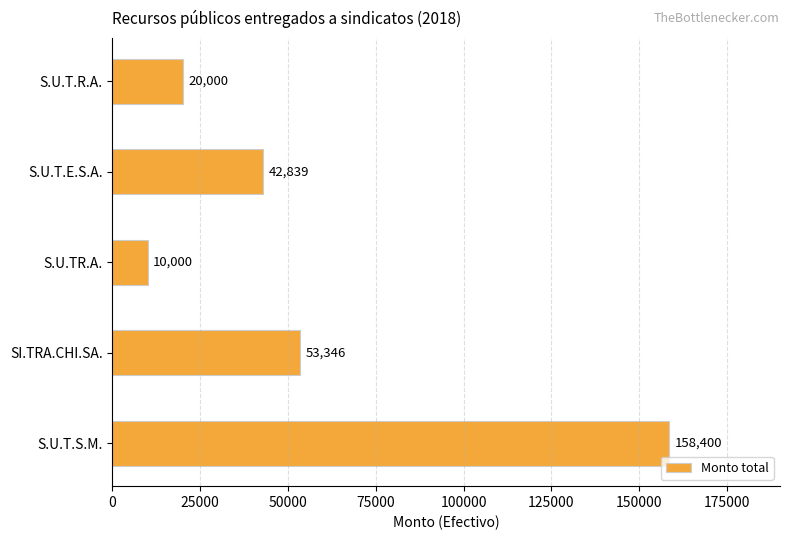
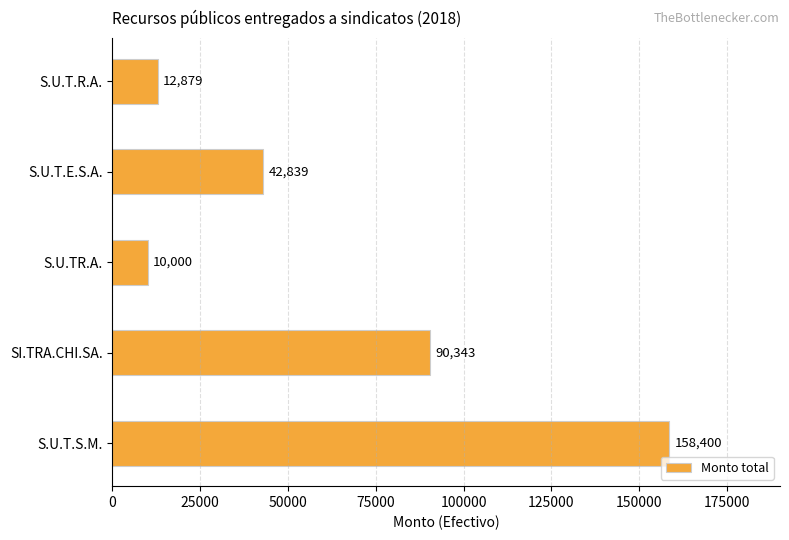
  {
-   "S.U.T.R.A.": "20,000",
+   "S.U.T.R.A.": "12,879",
    "S.U.T.E.S.A.": "42,839",
    "S.U.TR.A.": "10,000",
-   "SI.TRA.CHI.SA.": "53,346",
+   "SI.TRA.CHI.SA.": "90,343",
    "S.U.T.S.M.": "158,400"
  }
